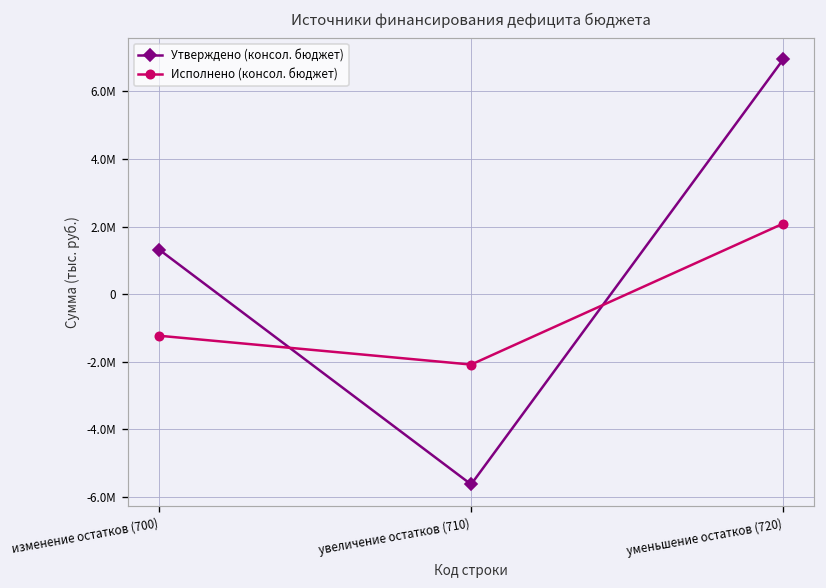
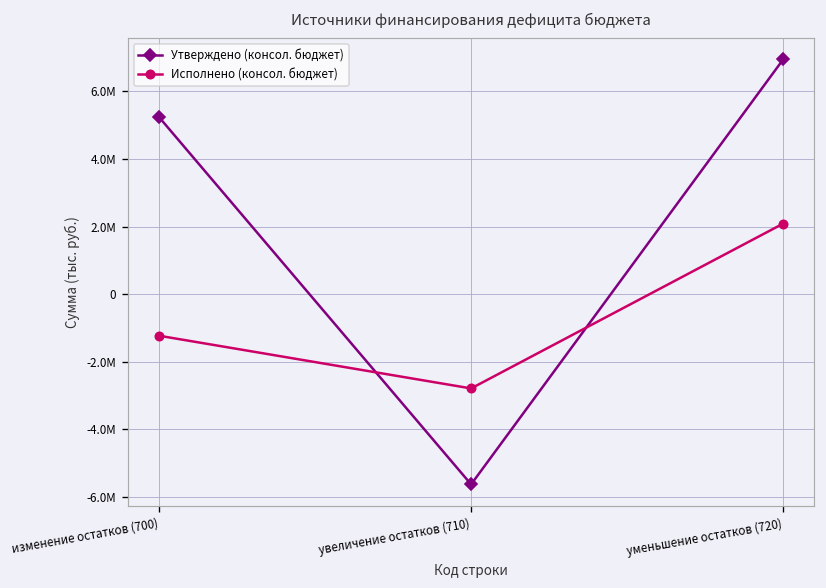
  {
    "Утверждено (консол. бюджет)": {
-     "изменение остатков (700)": 1300000,
+     "изменение остатков (700)": 5200000,
      "увеличение остатков (710)": -5600000,
      "уменьшение остатков (720)": 6900000
    },
    "Исполнено (консол. бюджет)": {
      "изменение остатков (700)": -1200000,
-     "увеличение остатков (710)": -2100000,
+     "увеличение остатков (710)": -2800000,
      "уменьшение остатков (720)": 2100000
    }
  }
